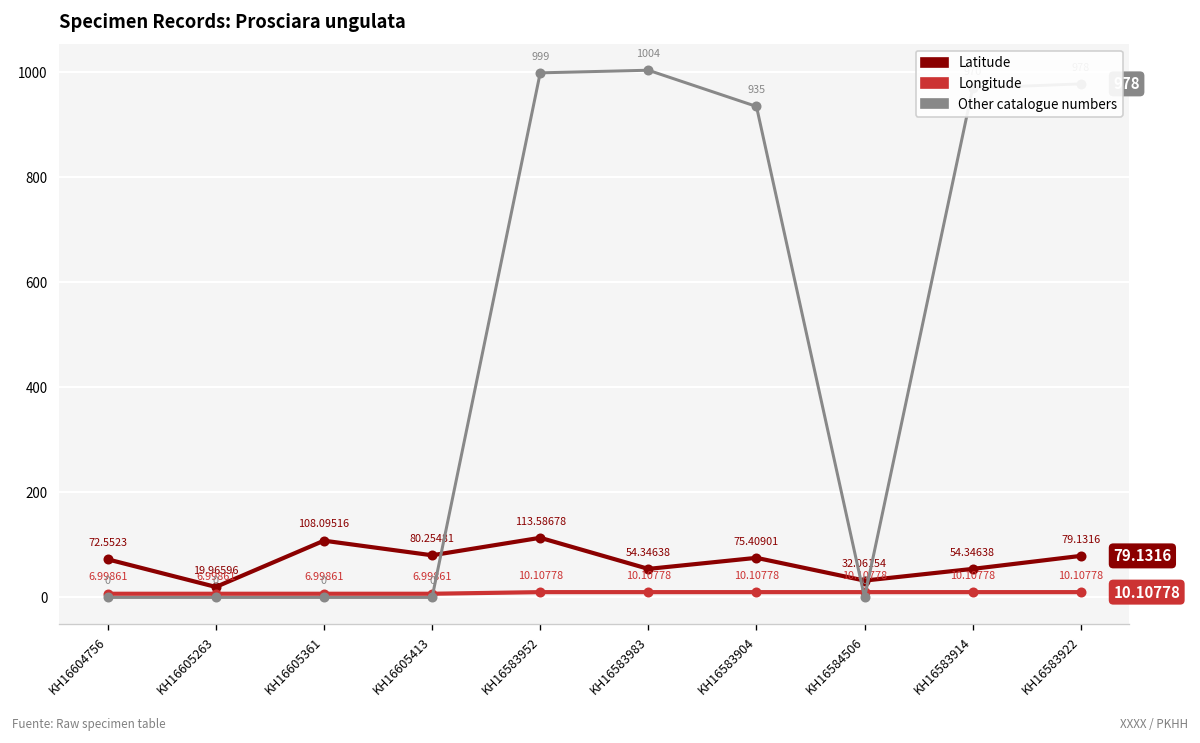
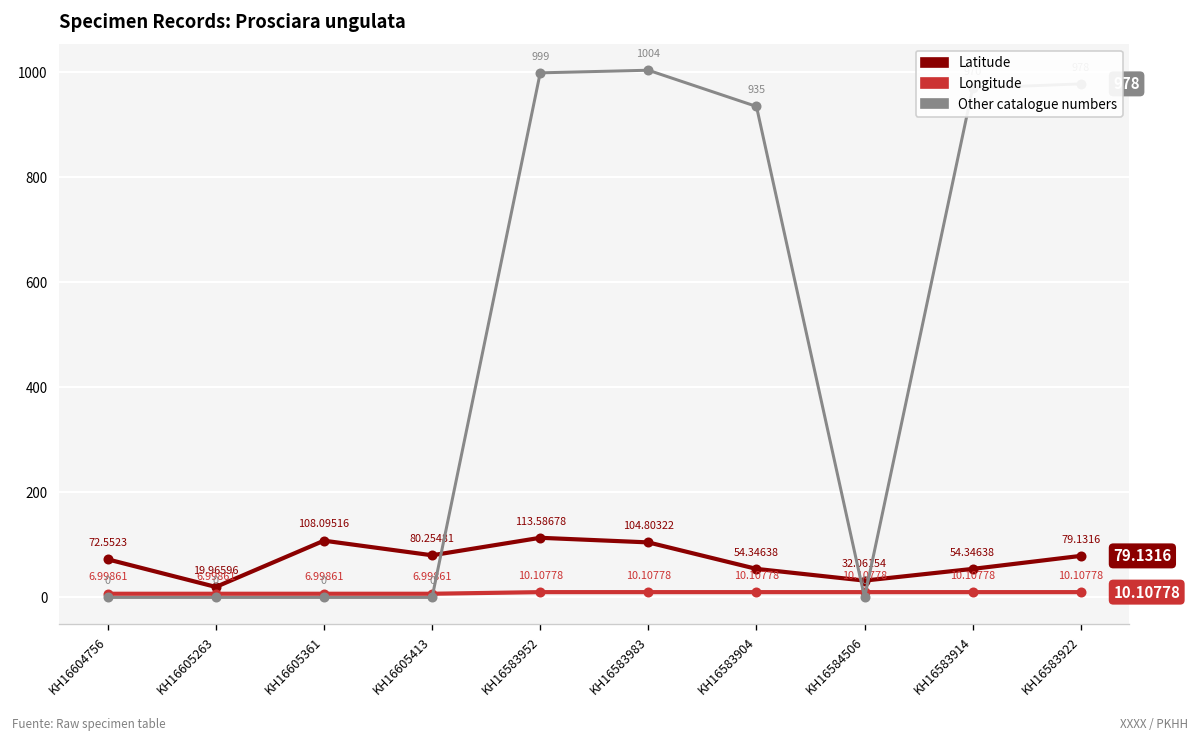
  {
    "Latitude": {
      "KH16604756": 72.5523,
      "KH16605361": 108.09516,
      "KH16605413": 80.25481,
      "KH16583952": 113.58678,
-     "KH16583983": 54.34638,
-     "KH16583904": 75.40901,
+     "KH16583983": 104.80322,
+     "KH16583904": 54.34638,
      "KH16584506": 32.06154,
      "KH16583914": 54.34638,
      "KH16583922": 79.1316
    },
    "Longitude": {
      "KH16604756": 6.99861,
      "KH16605361": 6.99861,
      "KH16605413": 6.99861,
      "KH16583952": 10.10778,
      "KH16583904": 10.10778,
      "KH16583922": 10.10778
    },
    "Other catalogue numbers": {
      "KH16583952": 999,
      "KH16583983": 1004,
      "KH16583904": 935
    }
  }
